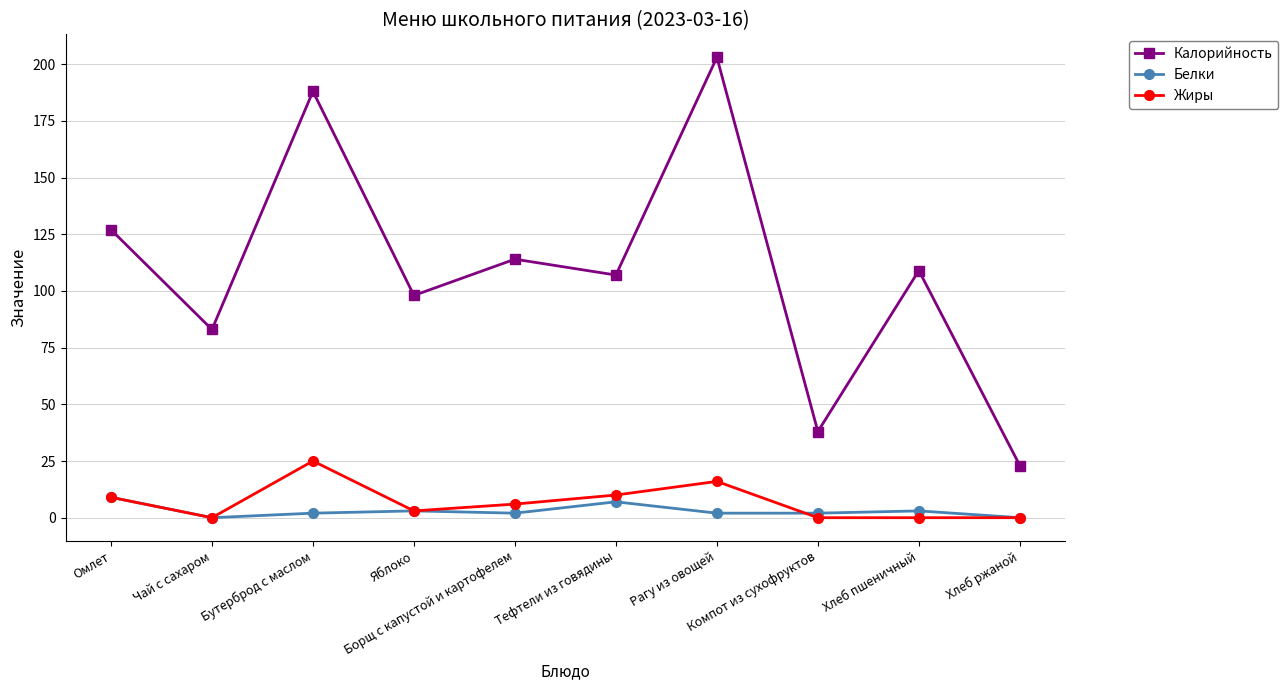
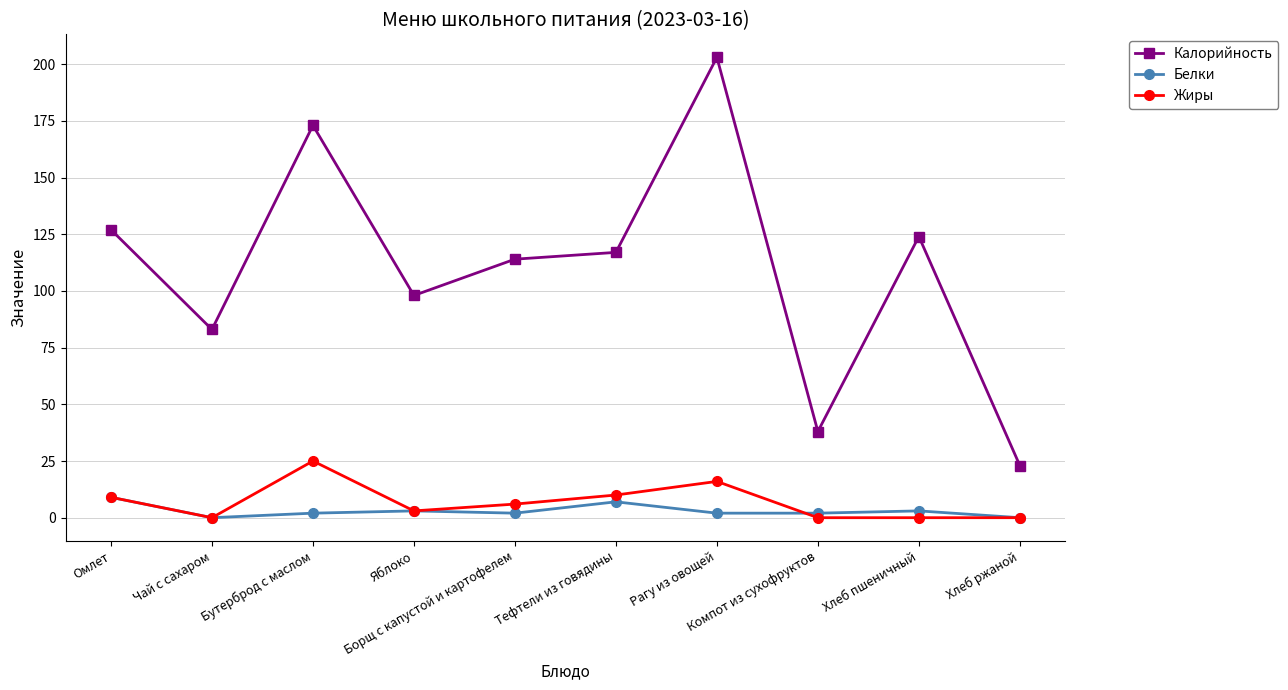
  {
    "Калорийность": {
      "Омлет": 127,
      "Чай с сахаром": 83,
-     "Бутерброд с маслом": 188,
+     "Бутерброд с маслом": 173,
      "Яблоко": 98,
      "Борщ с капустой и картофелем": 114,
-     "Тефтели из говядины": 107,
+     "Тефтели из говядины": 117,
      "Рагу из овощей": 203,
      "Компот из сухофруктов": 38,
-     "Хлеб пшеничный": 109,
+     "Хлеб пшеничный": 124,
      "Хлеб ржаной": 23
    },
    "Белки": {
      "Бутерброд с маслом": 2,
      "Борщ с капустой и картофелем": 2,
      "Тефтели из говядины": 7,
      "Рагу из овощей": 2,
      "Компот из сухофруктов": 2,
      "Хлеб пшеничный": 3
    },
    "Жиры": {
      "Бутерброд с маслом": 25,
      "Борщ с капустой и картофелем": 6,
      "Тефтели из говядины": 10,
      "Рагу из овощей": 16,
      "Компот из сухофруктов": 0,
      "Хлеб пшеничный": 0
    }
  }
